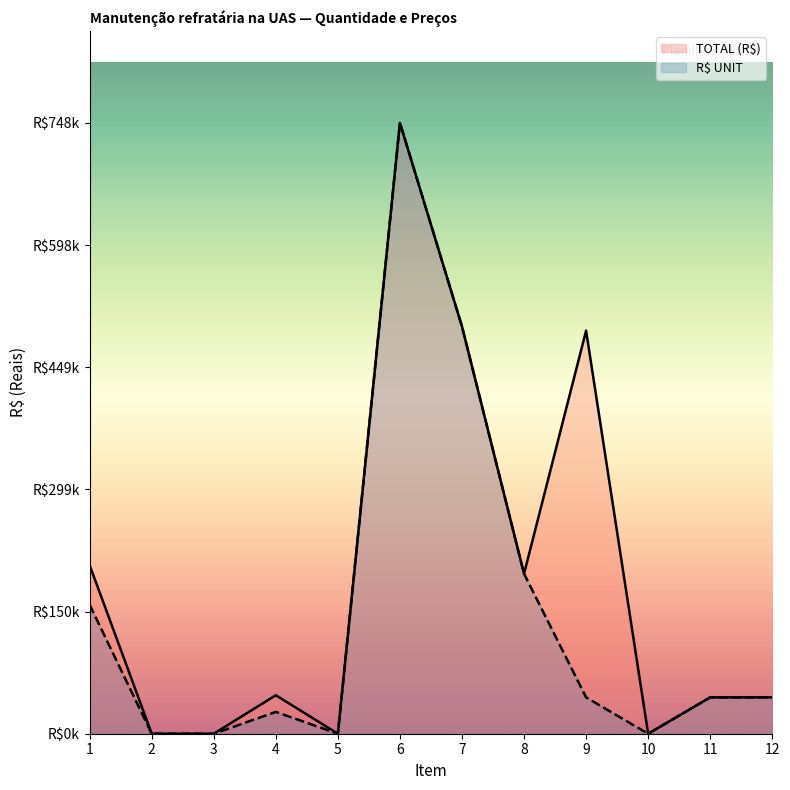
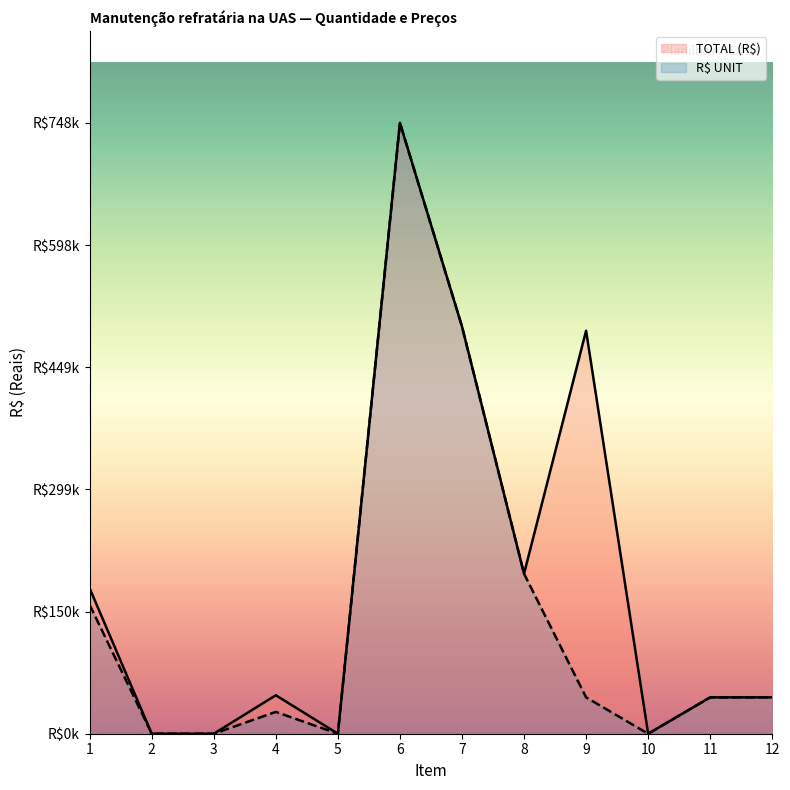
  {
    "TOTAL (R$)": {
-     "1": "R$210000",
+     "1": "R$180000",
      "4": "R$50000",
      "9": "R$490000"
    },
    "R$ UNIT": {
      "1": "R$160000",
      "4": "R$30000",
      "9": "R$40000"
    }
  }
